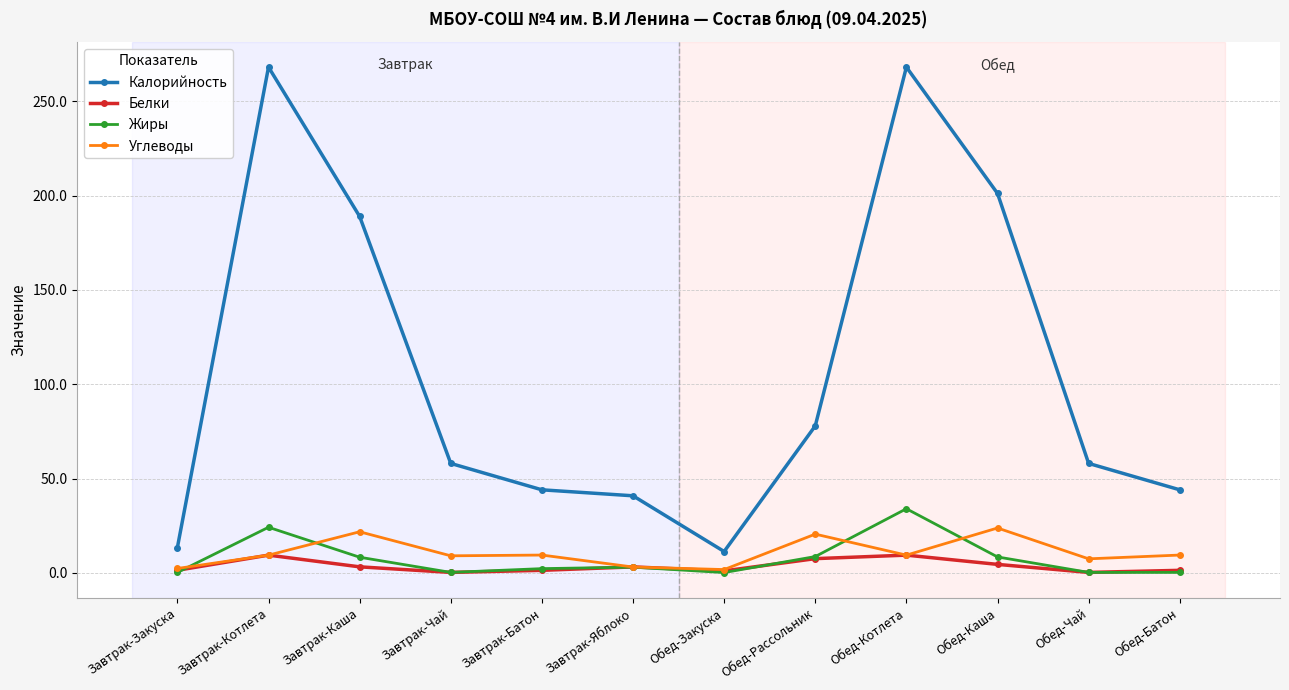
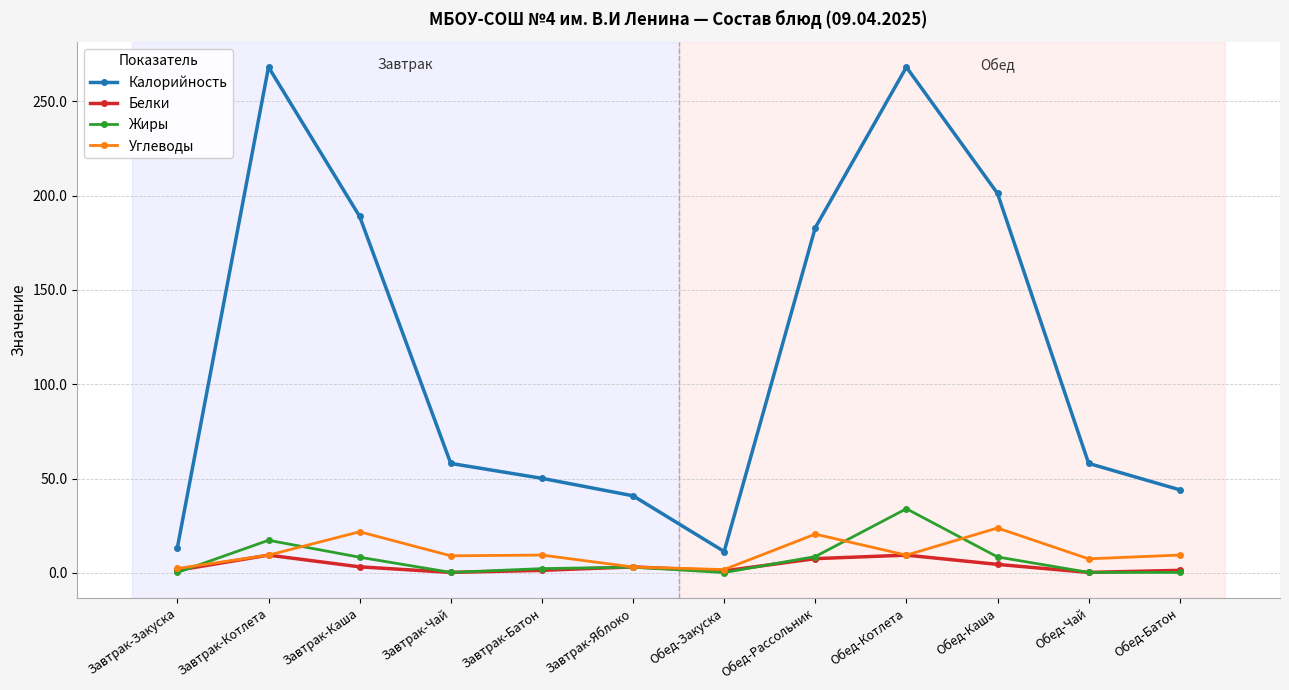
  {
    "Калорийность": {
      "Завтрак-Закуска": 13,
      "Завтрак-Котлета": 268,
      "Завтрак-Каша": 189,
      "Завтрак-Чай": 58,
-     "Завтрак-Батон": 44,
+     "Завтрак-Батон": 50,
      "Завтрак-Яблоко": 41,
      "Обед-Закуска": 11,
-     "Обед-Рассольник": 78,
+     "Обед-Рассольник": 183,
      "Обед-Котлета": 268,
      "Обед-Каша": 201,
      "Обед-Чай": 58,
      "Обед-Батон": 44
    },
    "Белки": {
      "Завтрак-Каша": 3,
      "Обед-Каша": 4
    },
    "Жиры": {
-     "Завтрак-Котлета": 24,
+     "Завтрак-Котлета": 17,
      "Завтрак-Каша": 8,
      "Обед-Котлета": 34,
      "Обед-Каша": 8
    },
    "Углеводы": {
      "Завтрак-Каша": 22,
      "Завтрак-Чай": 9,
      "Завтрак-Батон": 9,
      "Обед-Рассольник": 21,
      "Обед-Каша": 24,
      "Обед-Чай": 7,
      "Обед-Батон": 9
    }
  }
